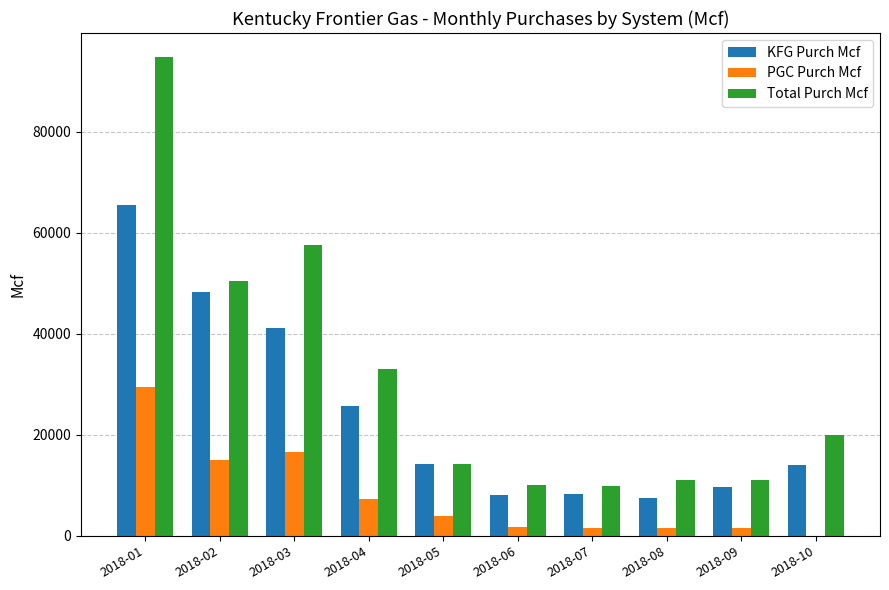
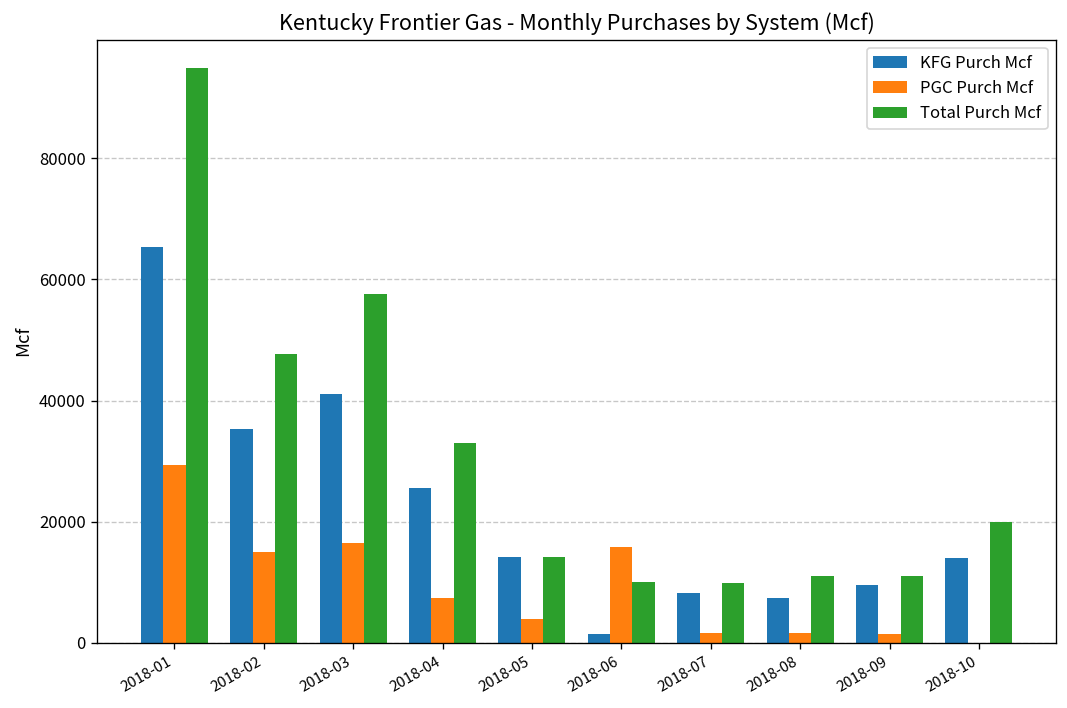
  {
    "KFG Purch Mcf": {
      "2018-01": 65000,
-     "2018-02": 48000,
+     "2018-02": 35000,
      "2018-03": 41000,
      "2018-04": 26000,
      "2018-05": 14000,
-     "2018-06": 8000,
+     "2018-06": 1000,
      "2018-07": 8000,
      "2018-08": 7000,
      "2018-09": 10000,
      "2018-10": 14000
    },
    "PGC Purch Mcf": {
      "2018-01": 29000,
      "2018-02": 15000,
      "2018-03": 17000,
      "2018-04": 7000,
      "2018-05": 4000,
-     "2018-06": 2000,
+     "2018-06": 16000,
      "2018-07": 2000,
      "2018-08": 2000,
      "2018-09": 2000,
      "2018-10": 0
    },
    "Total Purch Mcf": {
      "2018-01": 95000,
-     "2018-02": 50000,
+     "2018-02": 48000,
      "2018-03": 58000,
      "2018-04": 33000,
      "2018-05": 14000,
      "2018-06": 10000,
      "2018-07": 10000,
      "2018-08": 11000,
      "2018-09": 11000,
      "2018-10": 20000
    }
  }
